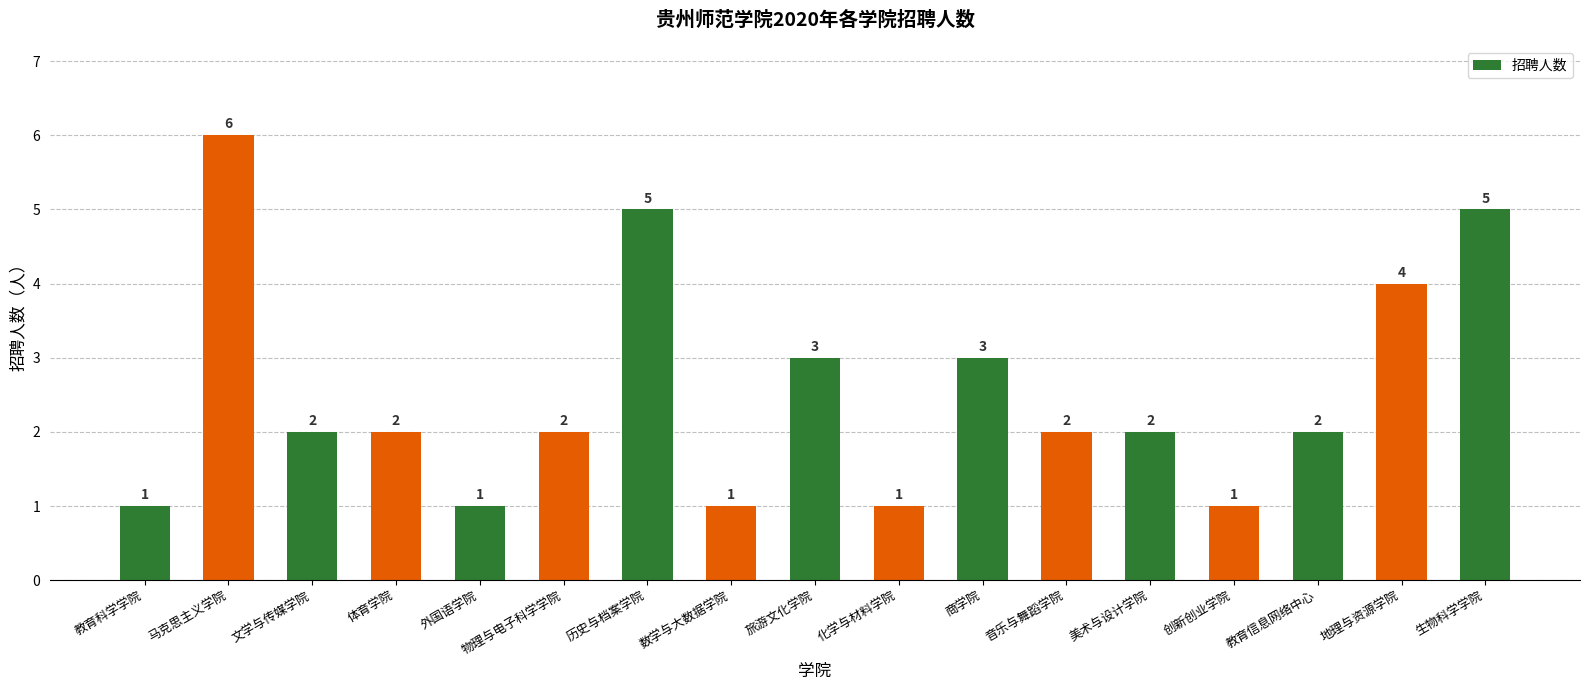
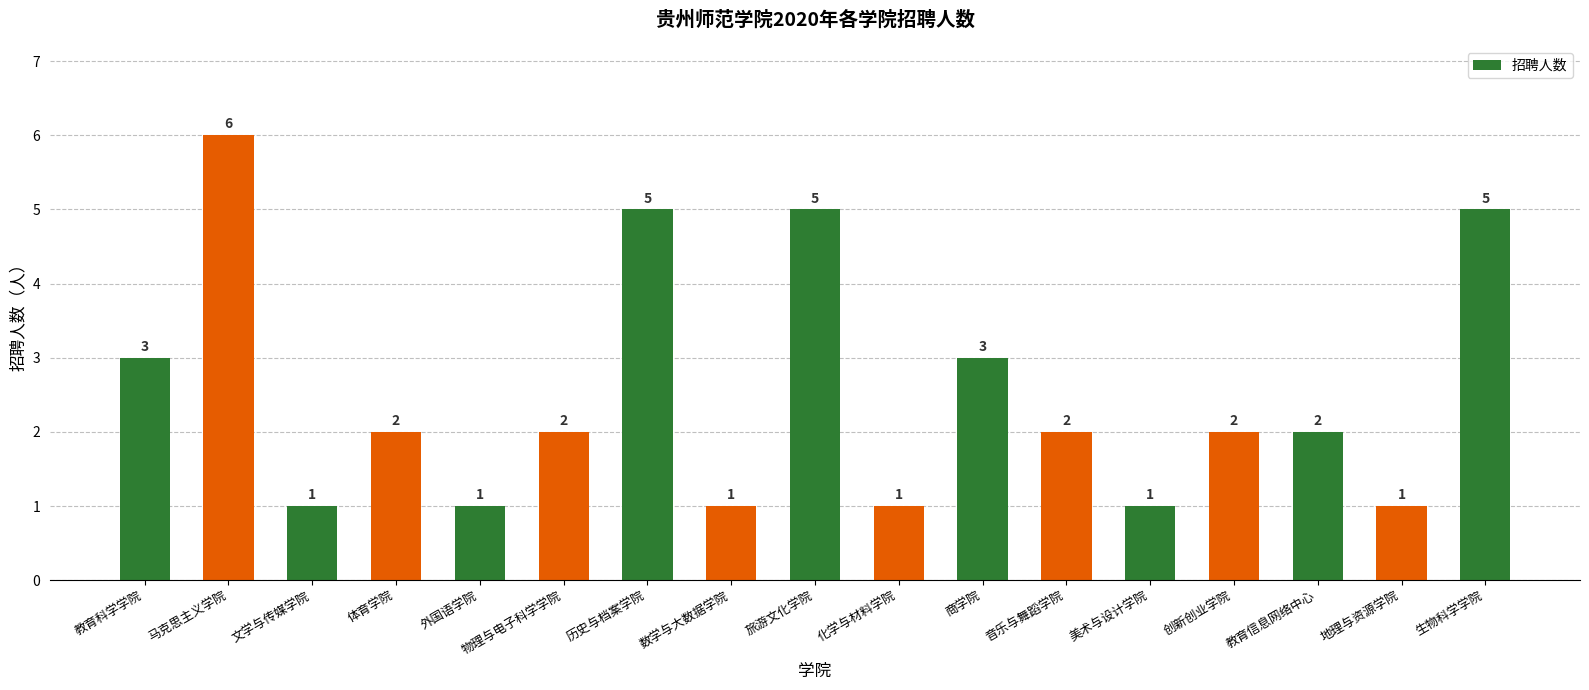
  {
-   "教育科学学院": 1,
+   "教育科学学院": 3,
    "马克思主义学院": 6,
-   "文学与传媒学院": 2,
+   "文学与传媒学院": 1,
    "体育学院": 2,
    "外国语学院": 1,
    "物理与电子科学学院": 2,
    "历史与档案学院": 5,
    "数学与大数据学院": 1,
-   "旅游文化学院": 3,
+   "旅游文化学院": 5,
    "化学与材料学院": 1,
    "商学院": 3,
    "音乐与舞蹈学院": 2,
-   "美术与设计学院": 2,
-   "创新创业学院": 1,
+   "美术与设计学院": 1,
+   "创新创业学院": 2,
    "教育信息网络中心": 2,
-   "地理与资源学院": 4,
+   "地理与资源学院": 1,
    "生物科学学院": 5
  }
